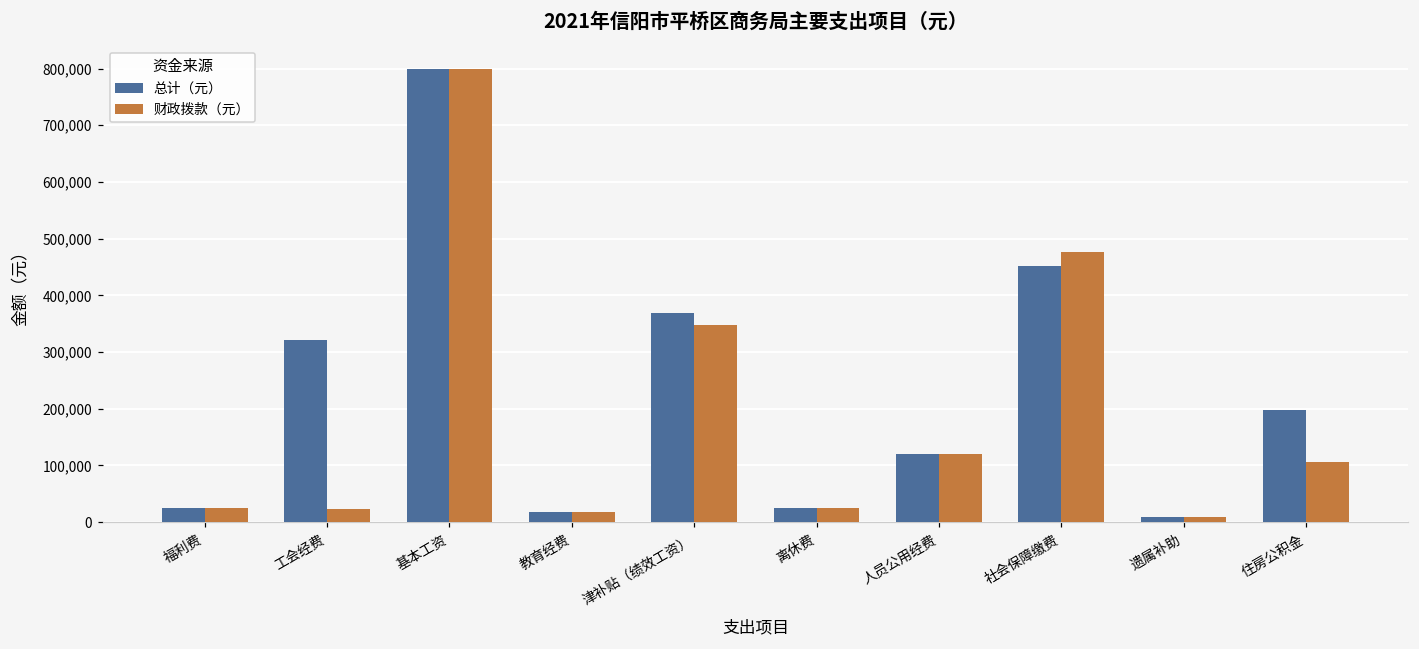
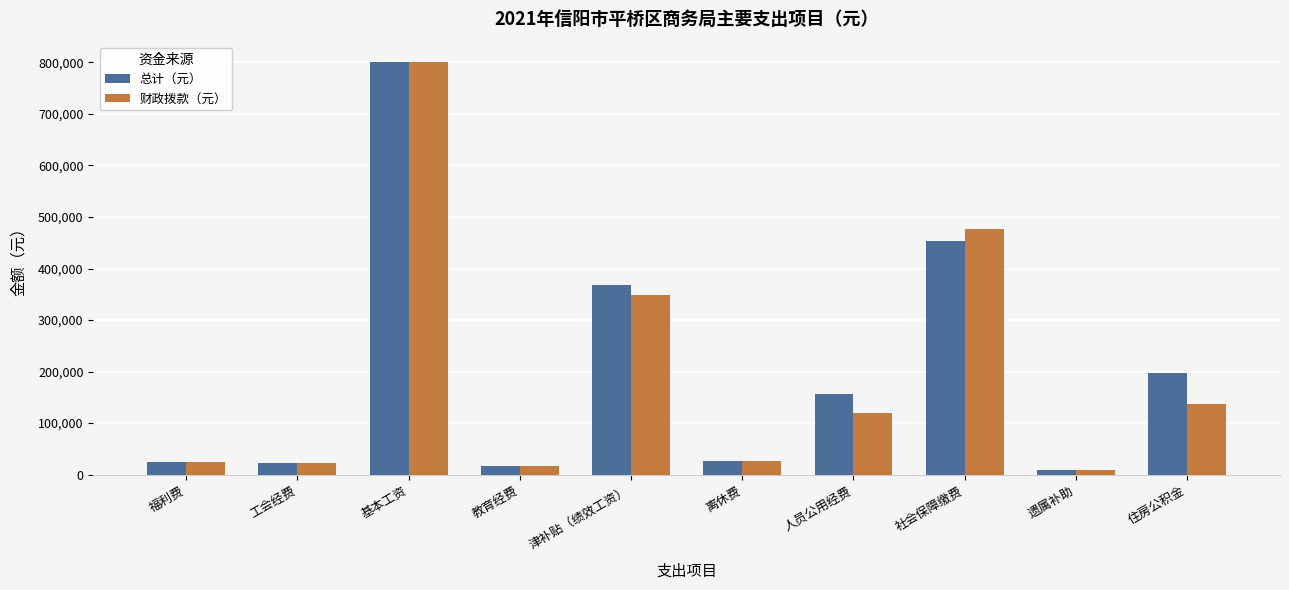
  {
    "总计（元）": {
      "福利费": "30,000",
-     "工会经费": "320,000",
+     "工会经费": "20,000",
      "基本工资": "800,000",
      "教育经费": "20,000",
      "津补贴（绩效工资）": "370,000",
      "离休费": "30,000",
-     "人员公用经费": "120,000",
+     "人员公用经费": "160,000",
      "社会保障缴费": "450,000",
      "遗属补助": "10,000",
      "住房公积金": "200,000"
    },
    "财政拨款（元）": {
      "福利费": "30,000",
      "工会经费": "20,000",
      "基本工资": "800,000",
      "教育经费": "20,000",
      "津补贴（绩效工资）": "350,000",
      "离休费": "30,000",
      "人员公用经费": "120,000",
      "社会保障缴费": "480,000",
      "遗属补助": "10,000",
-     "住房公积金": "110,000"
+     "住房公积金": "140,000"
    }
  }
